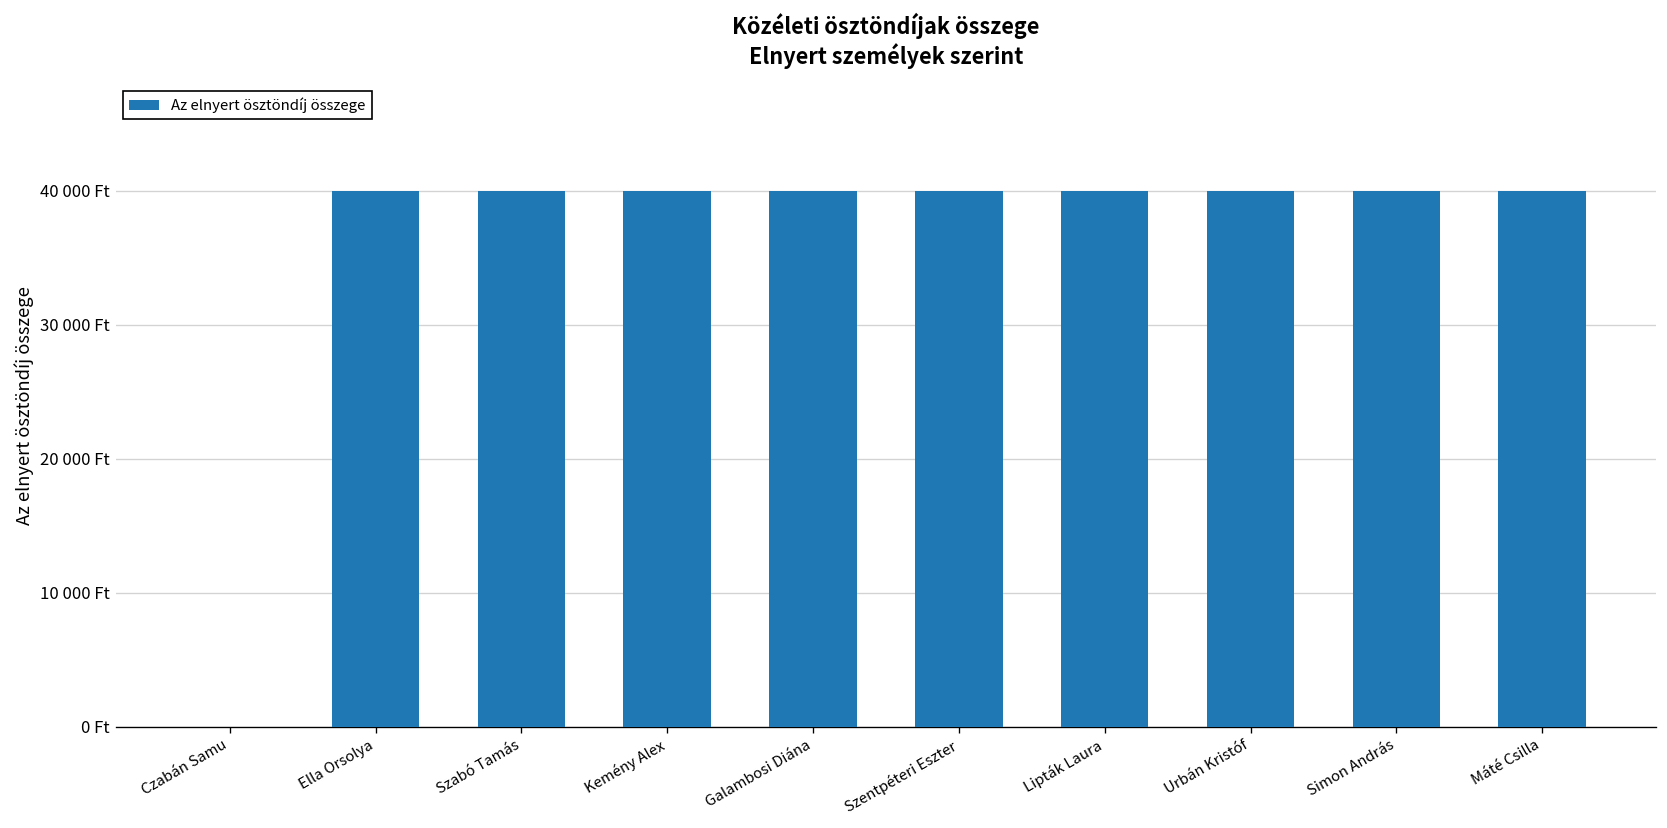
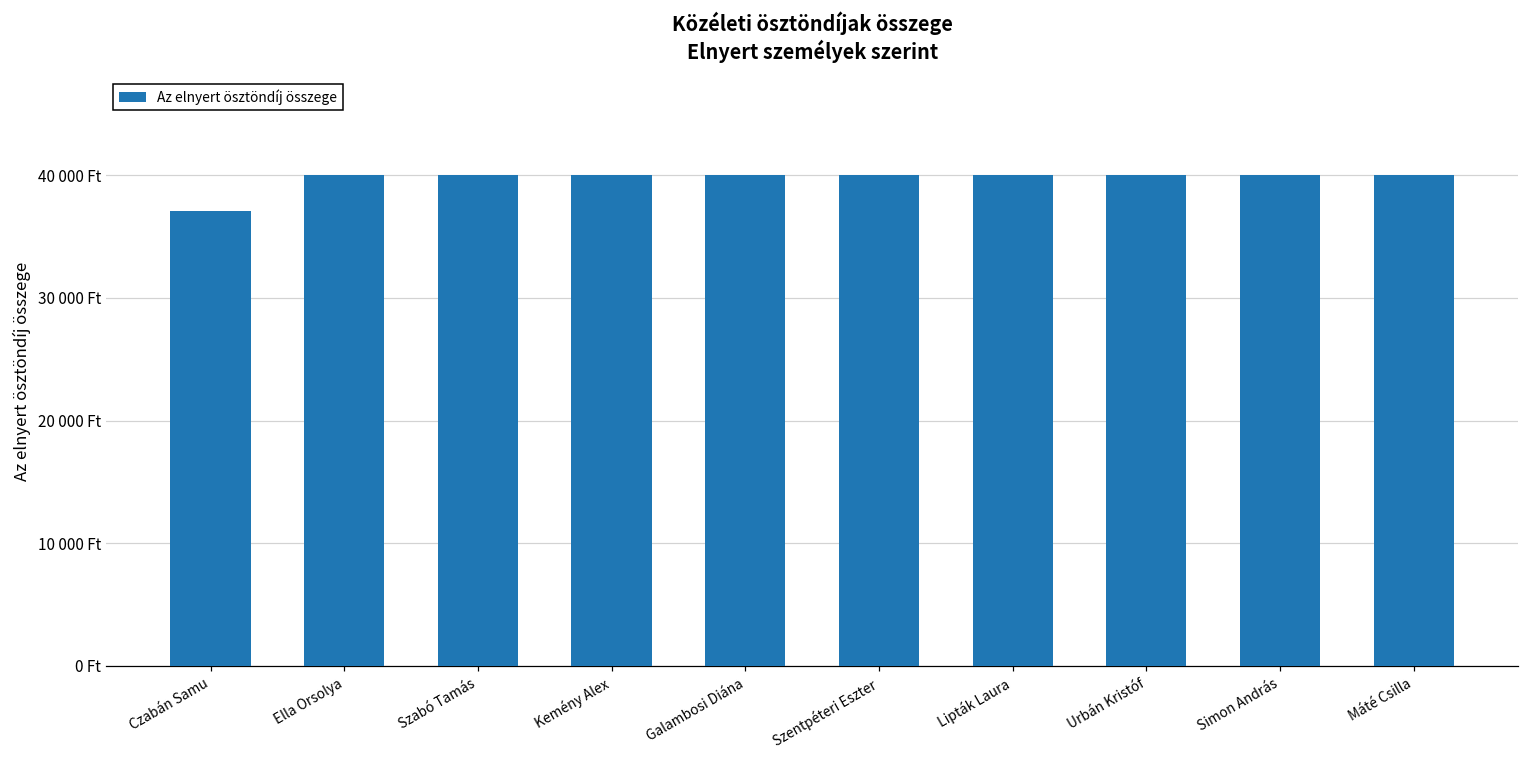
  {
-   "Czabán Samu": "0 Ft",
+   "Czabán Samu": "37100 Ft",
    "Ella Orsolya": "40000 Ft",
    "Szabó Tamás": "40000 Ft",
    "Kemény Alex": "40000 Ft",
    "Galambosi Diána": "40000 Ft",
    "Szentpéteri Eszter": "40000 Ft",
    "Lipták Laura": "40000 Ft",
    "Urbán Kristóf": "40000 Ft",
    "Simon András": "40000 Ft",
    "Máté Csilla": "40000 Ft"
  }
